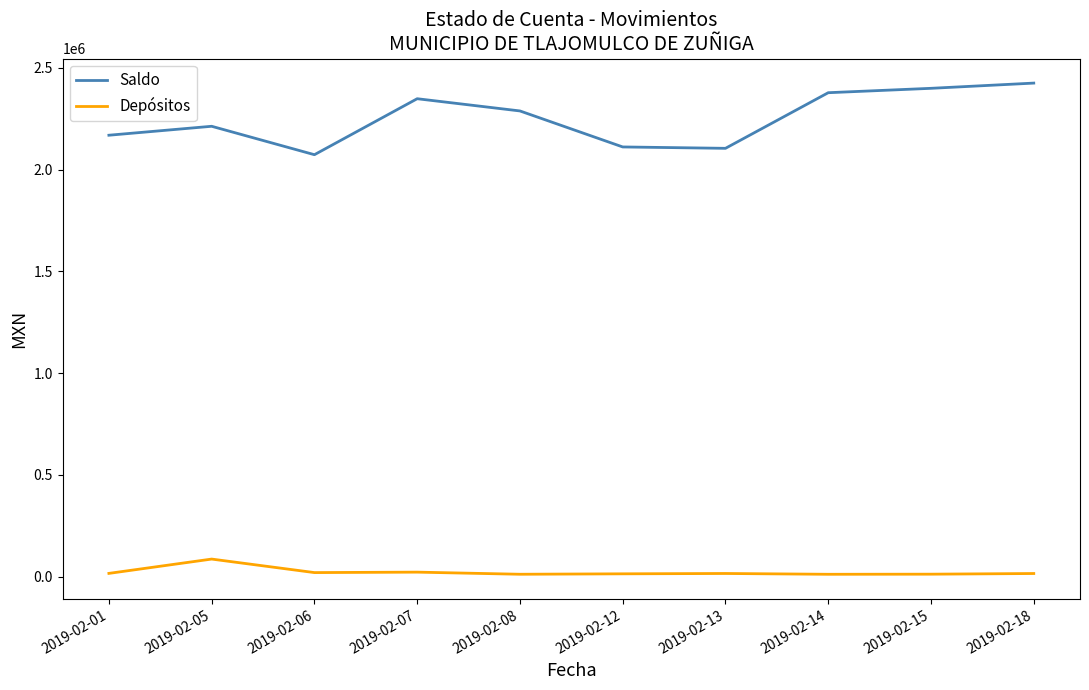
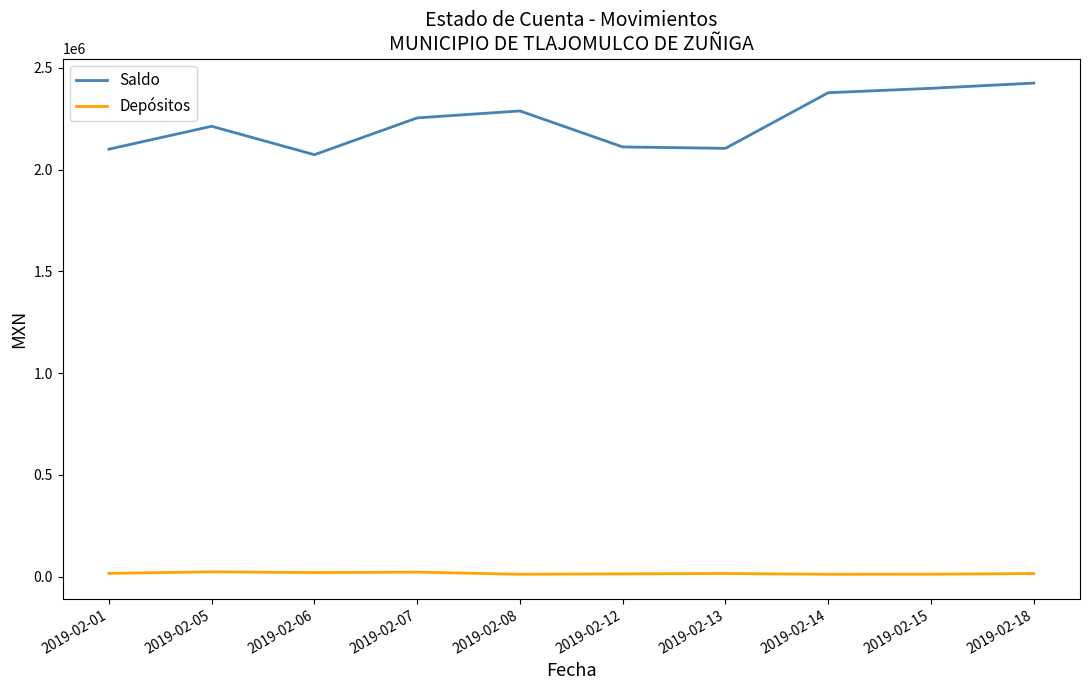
  {
    "Saldo": {
-     "2019-02-01": 2170000,
+     "2019-02-01": 2100000,
      "2019-02-05": 2210000,
      "2019-02-06": 2070000,
-     "2019-02-07": 2350000,
+     "2019-02-07": 2250000,
      "2019-02-08": 2290000,
      "2019-02-12": 2110000,
      "2019-02-13": 2100000,
      "2019-02-14": 2380000,
      "2019-02-15": 2400000,
      "2019-02-18": 2430000
    },
    "Depósitos": {
      "2019-02-01": 20000,
-     "2019-02-05": 90000,
+     "2019-02-05": 20000,
      "2019-02-06": 20000,
      "2019-02-07": 20000,
      "2019-02-08": 10000,
      "2019-02-12": 10000,
      "2019-02-13": 20000,
      "2019-02-14": 10000,
      "2019-02-15": 10000,
      "2019-02-18": 10000
    }
  }
